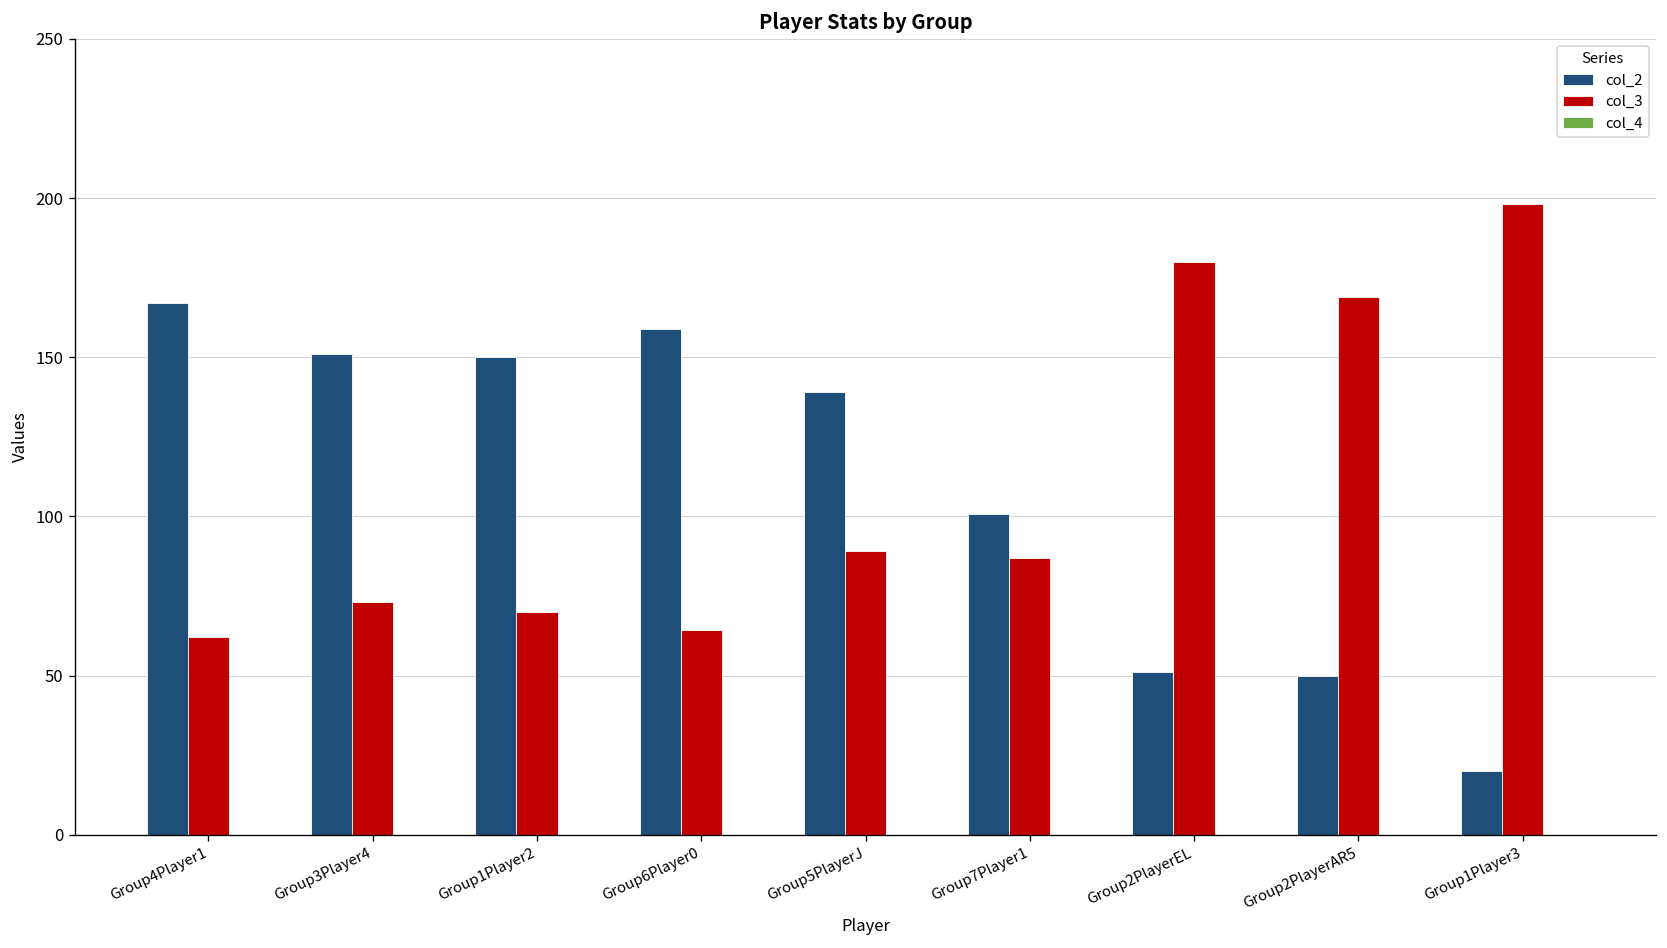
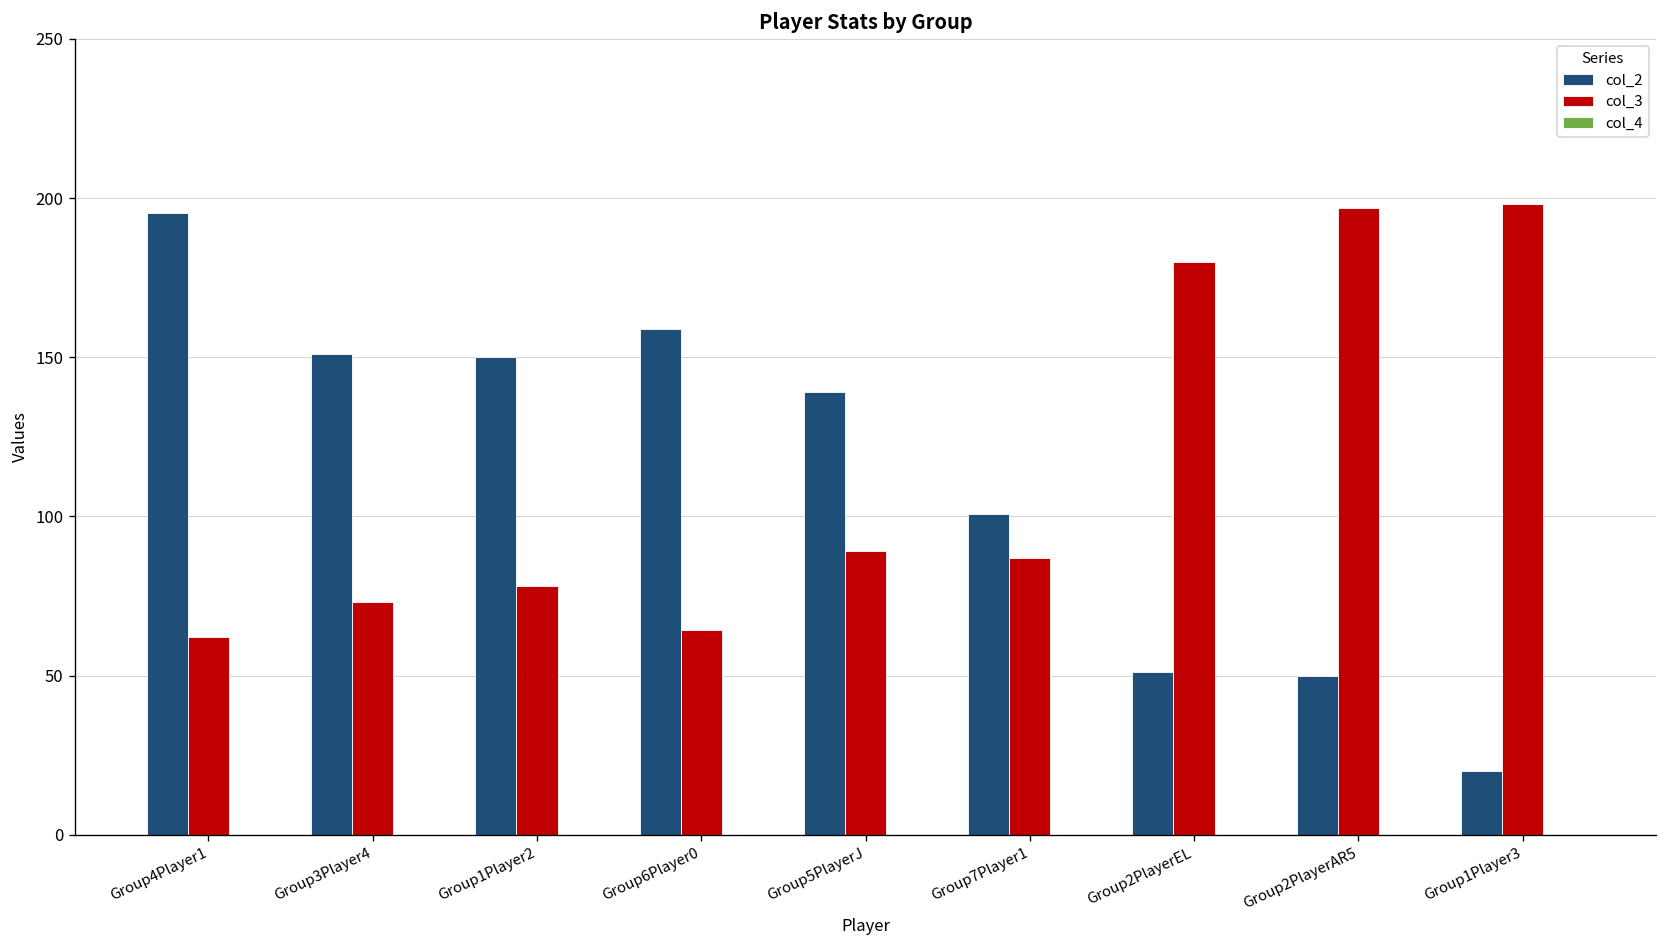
  {
    "col_2": {
-     "Group4Player1": 167,
+     "Group4Player1": 195,
      "Group3Player4": 151,
      "Group1Player2": 150,
      "Group6Player0": 159,
      "Group5PlayerJ": 139,
      "Group7Player1": 101,
      "Group2PlayerEL": 51,
      "Group2PlayerAR5": 50,
      "Group1Player3": 20
    },
    "col_3": {
      "Group4Player1": 62,
      "Group3Player4": 73,
-     "Group1Player2": 70,
+     "Group1Player2": 78,
      "Group6Player0": 64,
      "Group5PlayerJ": 89,
      "Group7Player1": 87,
      "Group2PlayerEL": 180,
-     "Group2PlayerAR5": 169,
+     "Group2PlayerAR5": 197,
      "Group1Player3": 198
    },
    "col_4": {
      "Group4Player1": 0,
      "Group3Player4": 0,
      "Group1Player2": 0,
      "Group6Player0": 0,
      "Group5PlayerJ": 0,
      "Group7Player1": 0,
      "Group2PlayerEL": 0,
      "Group2PlayerAR5": 0,
      "Group1Player3": 0
    }
  }
